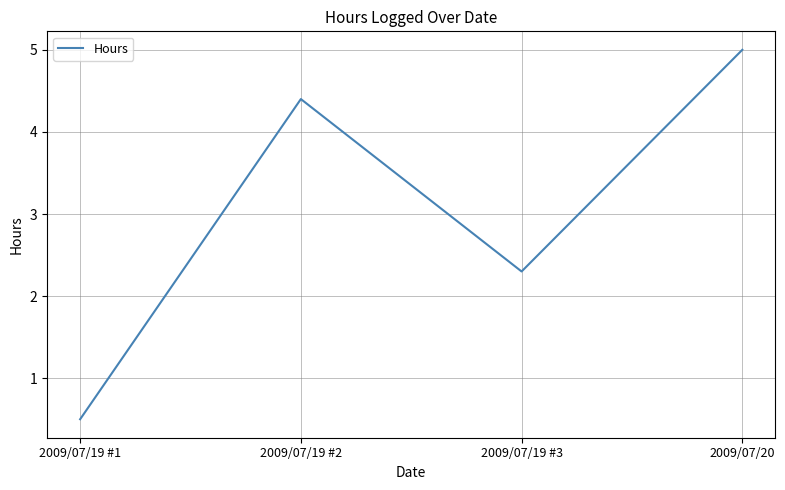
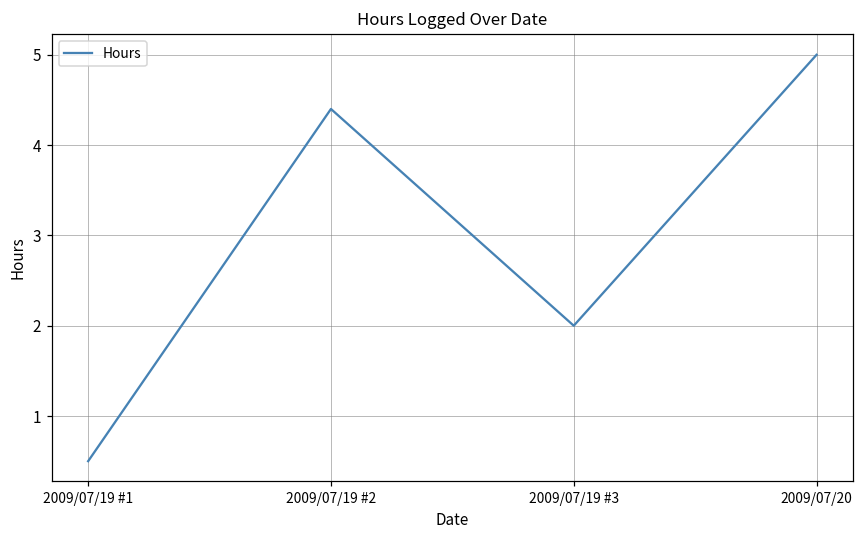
  {
    "2009/07/19 #1": 0.5,
    "2009/07/19 #2": 4.4,
-   "2009/07/19 #3": 2.3,
+   "2009/07/19 #3": 2.0,
    "2009/07/20": 5.0
  }
